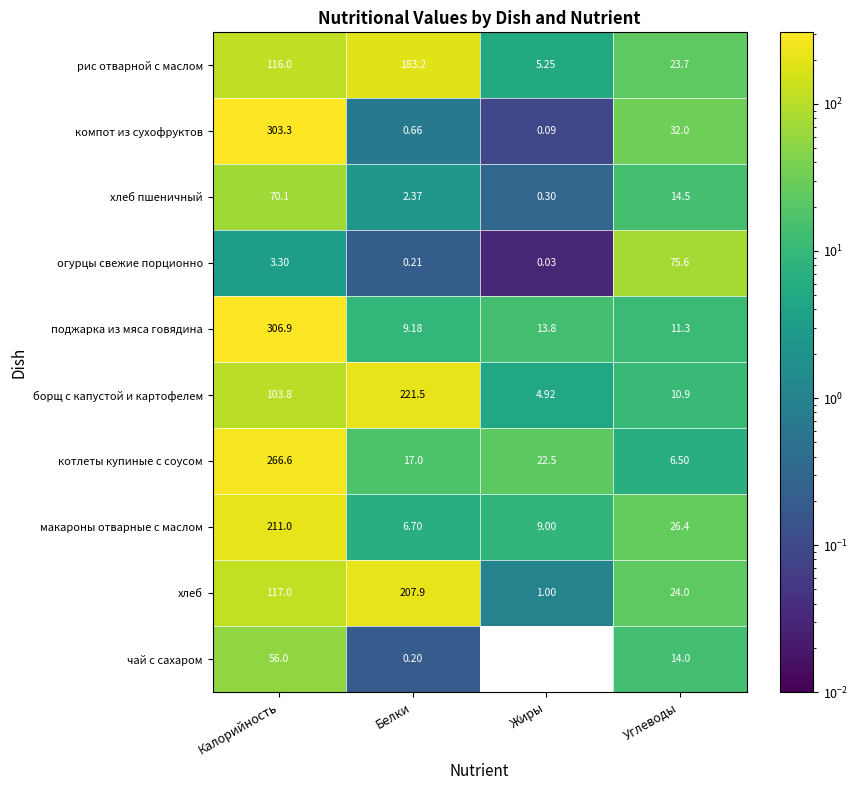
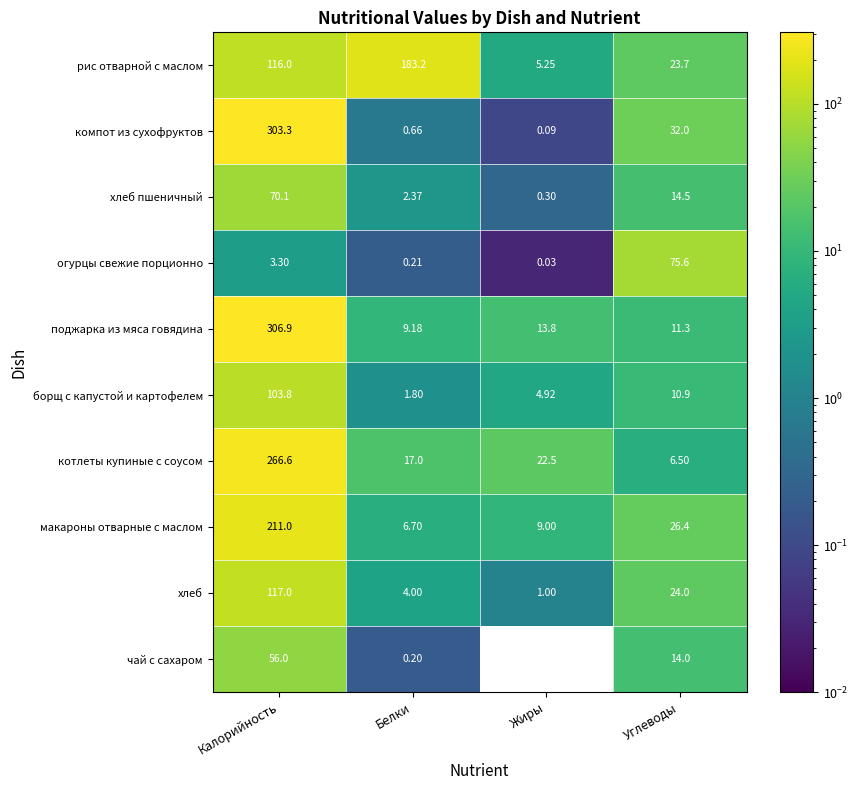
  {
    "рис отварной с маслом": {
      "Калорийность": 116.0,
      "Белки": 183.2,
      "Жиры": 5.25,
      "Углеводы": 23.7
    },
    "компот из сухофруктов": {
      "Калорийность": 303.3,
      "Белки": 0.66,
      "Жиры": 0.09,
      "Углеводы": 32.0
    },
    "хлеб пшеничный": {
      "Калорийность": 70.1,
      "Белки": 2.37,
      "Жиры": 0.30,
      "Углеводы": 14.5
    },
    "огурцы свежие порционно": {
      "Калорийность": 3.30,
      "Белки": 0.21,
      "Жиры": 0.03,
      "Углеводы": 75.6
    },
    "поджарка из мяса говядина": {
      "Калорийность": 306.9,
      "Белки": 9.18,
      "Жиры": 13.8,
      "Углеводы": 11.3
    },
    "борщ с капустой и картофелем": {
      "Калорийность": 103.8,
-     "Белки": 221.5,
+     "Белки": 1.80,
      "Жиры": 4.92,
      "Углеводы": 10.9
    },
    "котлеты купиные с соусом": {
      "Калорийность": 266.6,
      "Белки": 17.0,
      "Жиры": 22.5,
      "Углеводы": 6.50
    },
    "макароны отварные с маслом": {
      "Калорийность": 211.0,
      "Белки": 6.70,
      "Жиры": 9.00,
      "Углеводы": 26.4
    },
    "хлеб": {
      "Калорийность": 117.0,
-     "Белки": 207.9,
+     "Белки": 4.00,
      "Жиры": 1.00,
      "Углеводы": 24.0
    },
    "чай с сахаром": {
      "Калорийность": 56.0,
      "Белки": 0.20,
      "Углеводы": 14.0
    }
  }
